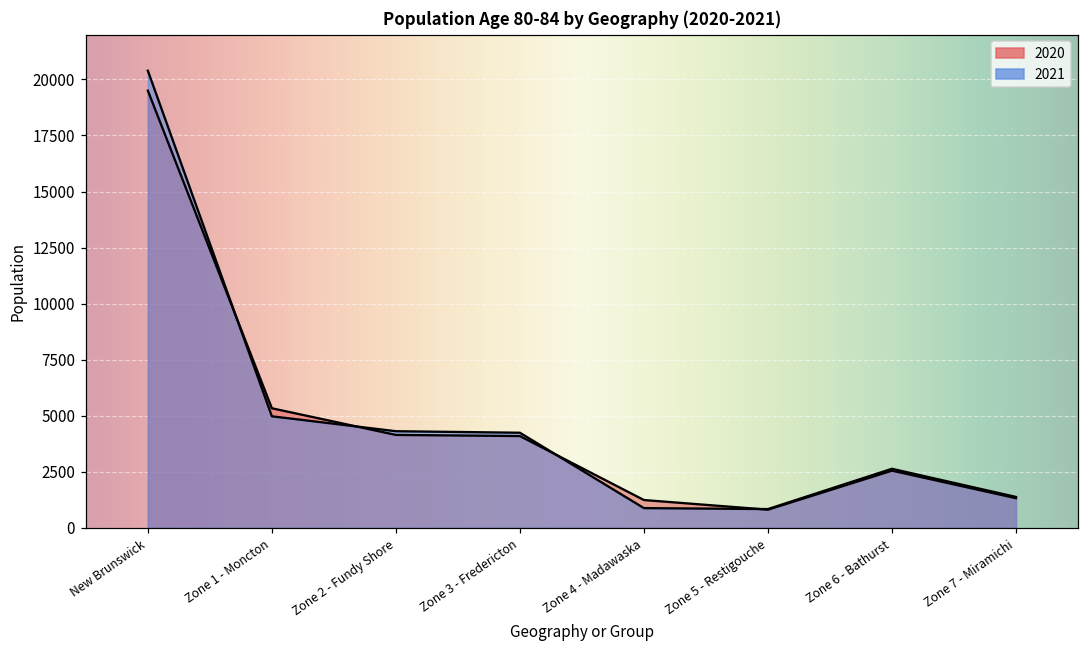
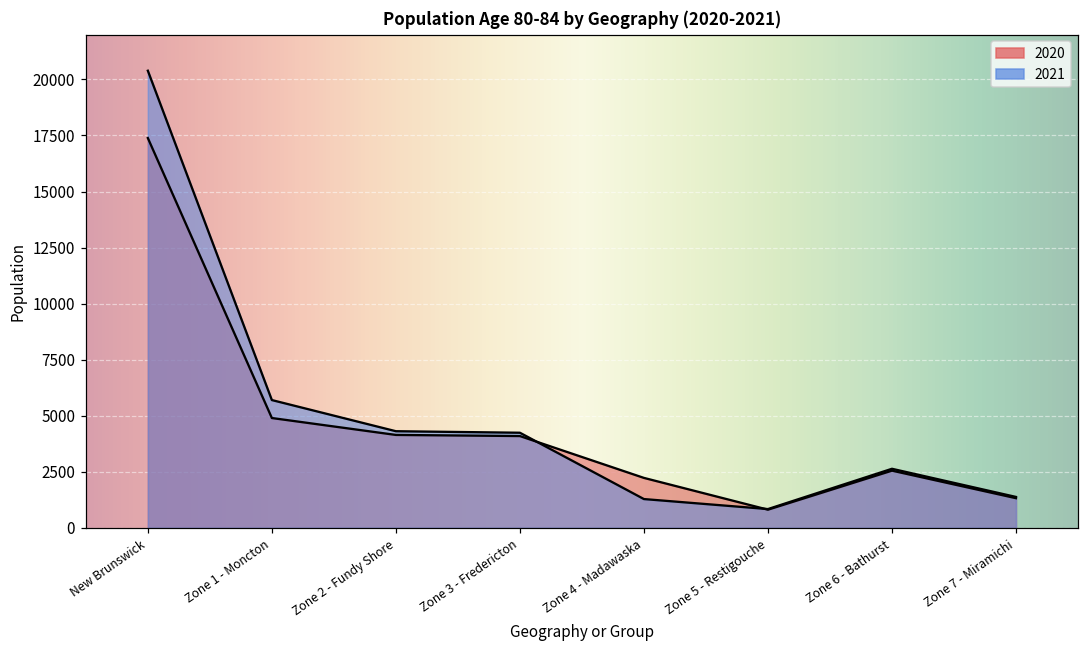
  {
    "2020": {
-     "New Brunswick": 19500,
-     "Zone 1 - Moncton": 5300,
+     "New Brunswick": 17400,
+     "Zone 1 - Moncton": 4900,
      "Zone 2 - Fundy Shore": 4100,
      "Zone 3 - Fredericton": 4100,
-     "Zone 4 - Madawaska": 1200
+     "Zone 4 - Madawaska": 2200
    },
    "2021": {
      "New Brunswick": 20400,
-     "Zone 1 - Moncton": 5000,
+     "Zone 1 - Moncton": 5700,
      "Zone 2 - Fundy Shore": 4300,
      "Zone 3 - Fredericton": 4200,
-     "Zone 4 - Madawaska": 900
+     "Zone 4 - Madawaska": 1300
    }
  }
